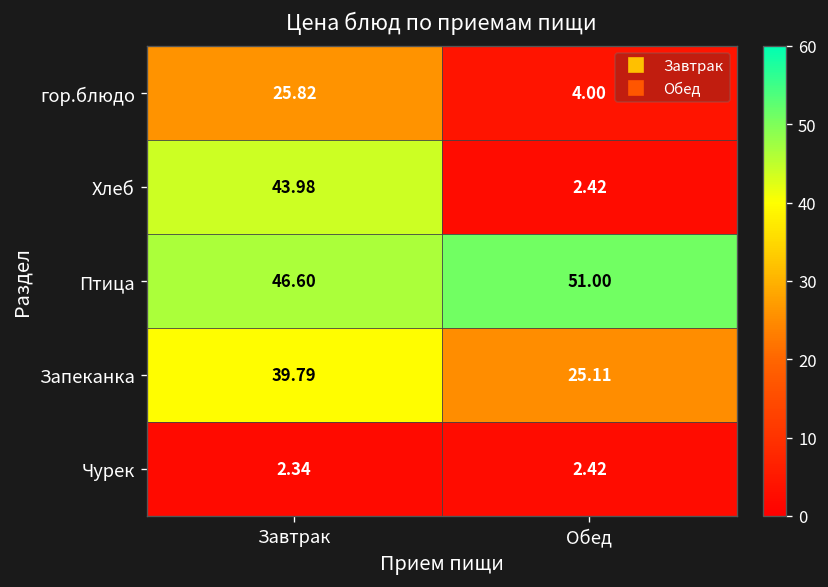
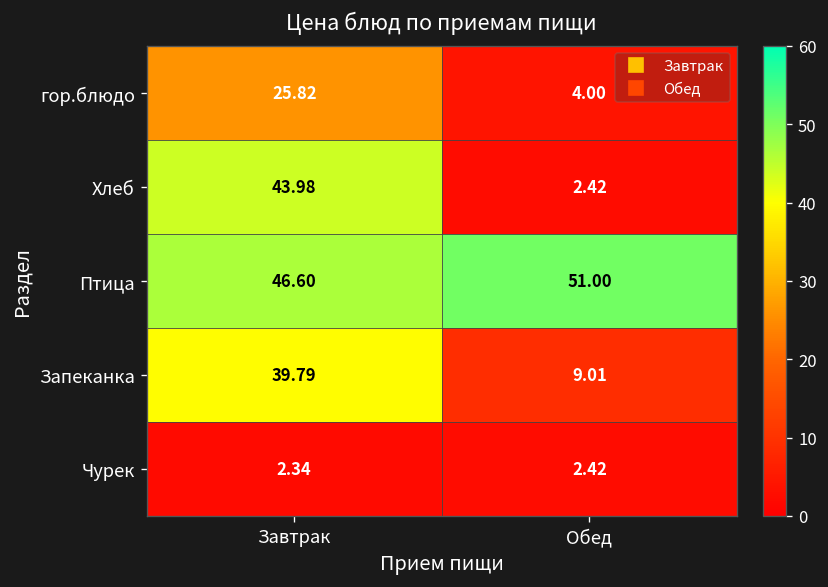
  {
    "гор.блюдо": {
      "Завтрак": 25.82,
      "Обед": 4.00
    },
    "Хлеб": {
      "Завтрак": 43.98,
      "Обед": 2.42
    },
    "Птица": {
      "Завтрак": 46.60,
      "Обед": 51.00
    },
    "Запеканка": {
      "Завтрак": 39.79,
-     "Обед": 25.11
+     "Обед": 9.01
    },
    "Чурек": {
      "Завтрак": 2.34,
      "Обед": 2.42
    }
  }
